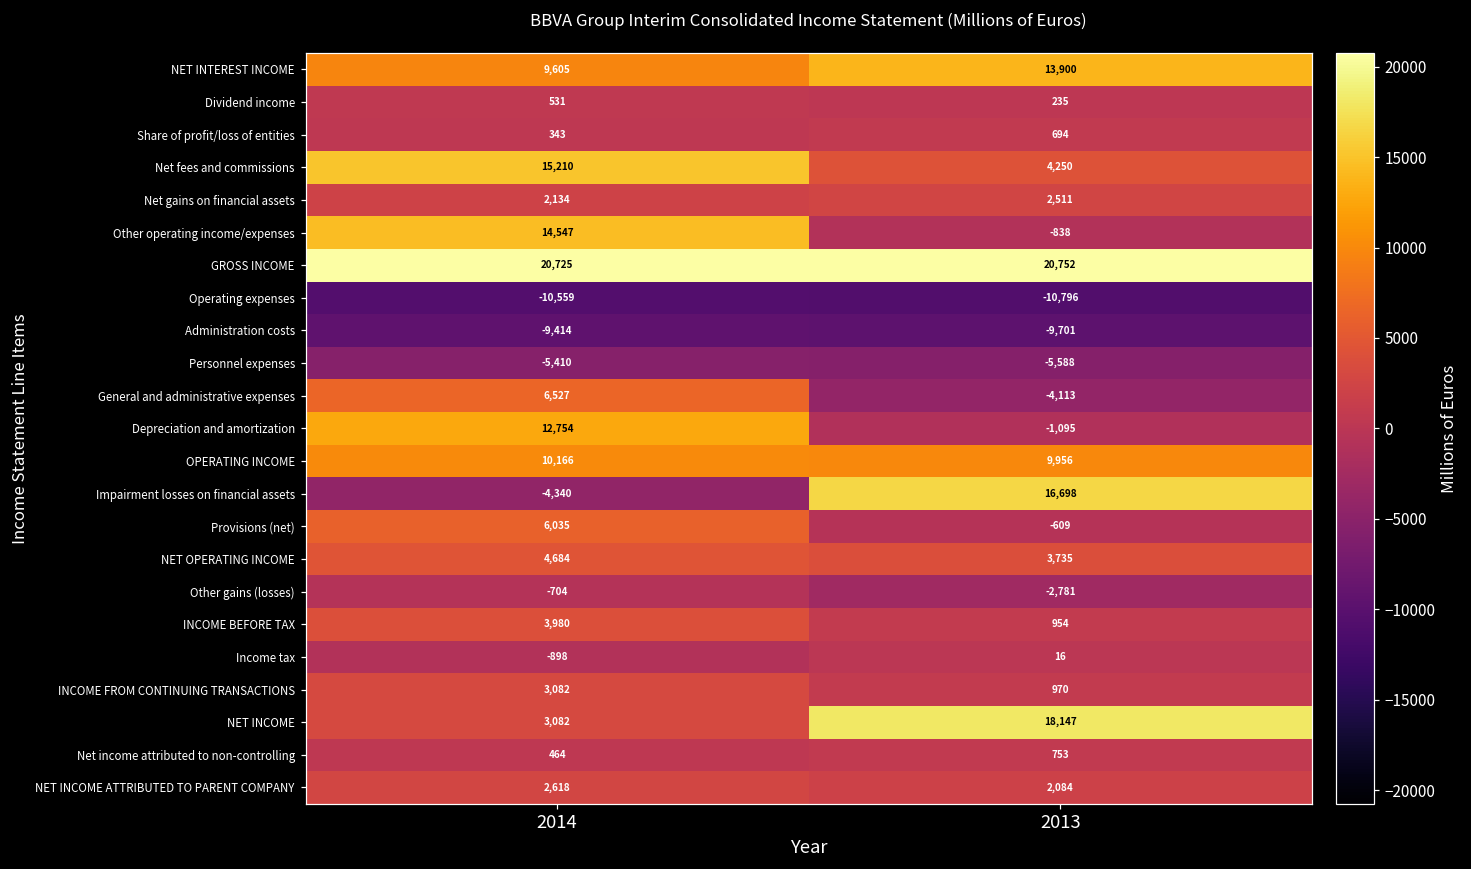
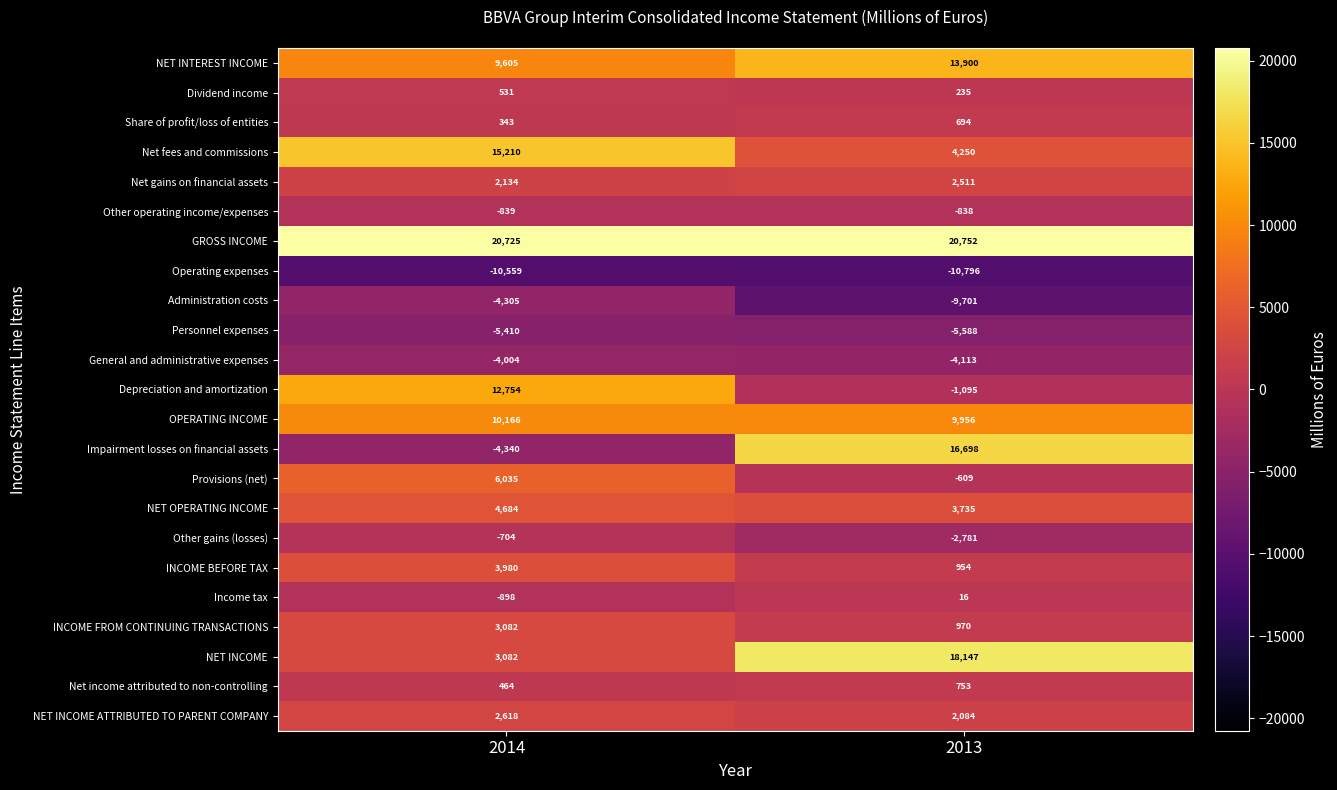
  {
    "NET INTEREST INCOME": {
      "2014": "9,605",
      "2013": "13,900"
    },
    "Dividend income": {
      "2014": "531",
      "2013": "235"
    },
    "Share of profit/loss of entities": {
      "2014": "343",
      "2013": "694"
    },
    "Net fees and commissions": {
      "2014": "15,210",
      "2013": "4,250"
    },
    "Net gains on financial assets": {
      "2014": "2,134",
      "2013": "2,511"
    },
    "Other operating income/expenses": {
-     "2014": "14,547",
+     "2014": "-839",
      "2013": "-838"
    },
    "GROSS INCOME": {
      "2014": "20,725",
      "2013": "20,752"
    },
    "Operating expenses": {
      "2014": "-10,559",
      "2013": "-10,796"
    },
    "Administration costs": {
-     "2014": "-9,414",
+     "2014": "-4,305",
      "2013": "-9,701"
    },
    "Personnel expenses": {
      "2014": "-5,410",
      "2013": "-5,588"
    },
    "General and administrative expenses": {
-     "2014": "6,527",
+     "2014": "-4,004",
      "2013": "-4,113"
    },
    "Depreciation and amortization": {
      "2014": "12,754",
      "2013": "-1,095"
    },
    "OPERATING INCOME": {
      "2014": "10,166",
      "2013": "9,956"
    },
    "Impairment losses on financial assets": {
      "2014": "-4,340",
      "2013": "16,698"
    },
    "Provisions (net)": {
      "2014": "6,035",
      "2013": "-609"
    },
    "NET OPERATING INCOME": {
      "2014": "4,684",
      "2013": "3,735"
    },
    "Other gains (losses)": {
      "2014": "-704",
      "2013": "-2,781"
    },
    "INCOME BEFORE TAX": {
      "2014": "3,980",
      "2013": "954"
    },
    "Income tax": {
      "2014": "-898",
      "2013": "16"
    },
    "INCOME FROM CONTINUING TRANSACTIONS": {
      "2014": "3,082",
      "2013": "970"
    },
    "NET INCOME": {
      "2014": "3,082",
      "2013": "18,147"
    },
    "Net income attributed to non-controlling": {
      "2014": "464",
      "2013": "753"
    },
    "NET INCOME ATTRIBUTED TO PARENT COMPANY": {
      "2014": "2,618",
      "2013": "2,084"
    }
  }
